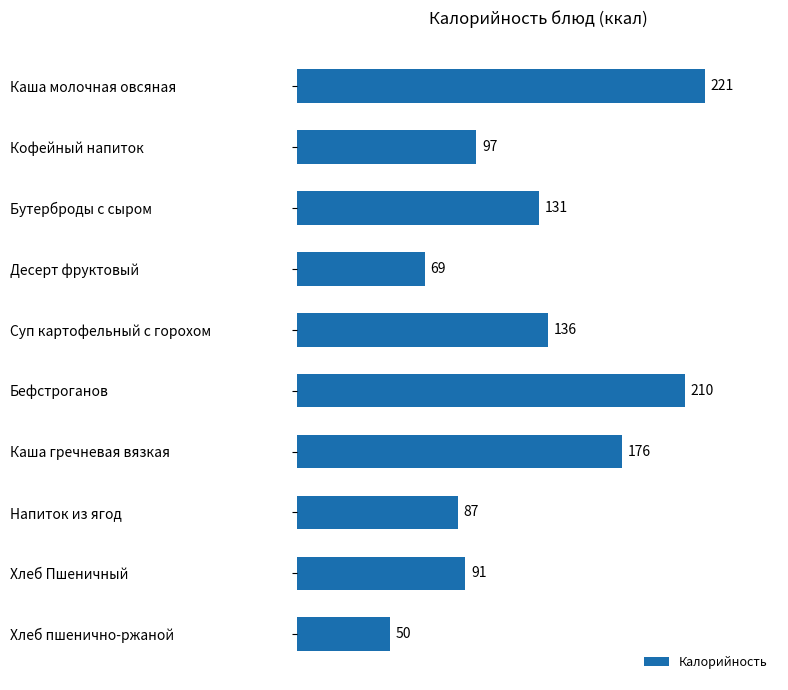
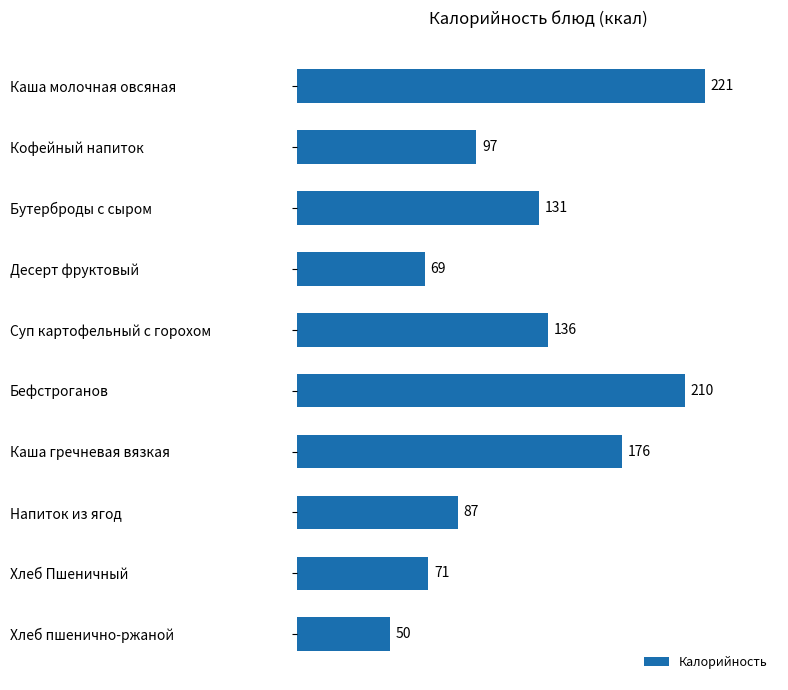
  {
    "Каша молочная овсяная": 221,
    "Кофейный напиток": 97,
    "Бутерброды с сыром": 131,
    "Десерт фруктовый": 69,
    "Суп картофельный с горохом": 136,
    "Бефстроганов": 210,
    "Каша гречневая вязкая": 176,
    "Напиток из ягод": 87,
-   "Хлеб Пшеничный": 91,
+   "Хлеб Пшеничный": 71,
    "Хлеб пшенично-ржаной": 50
  }
